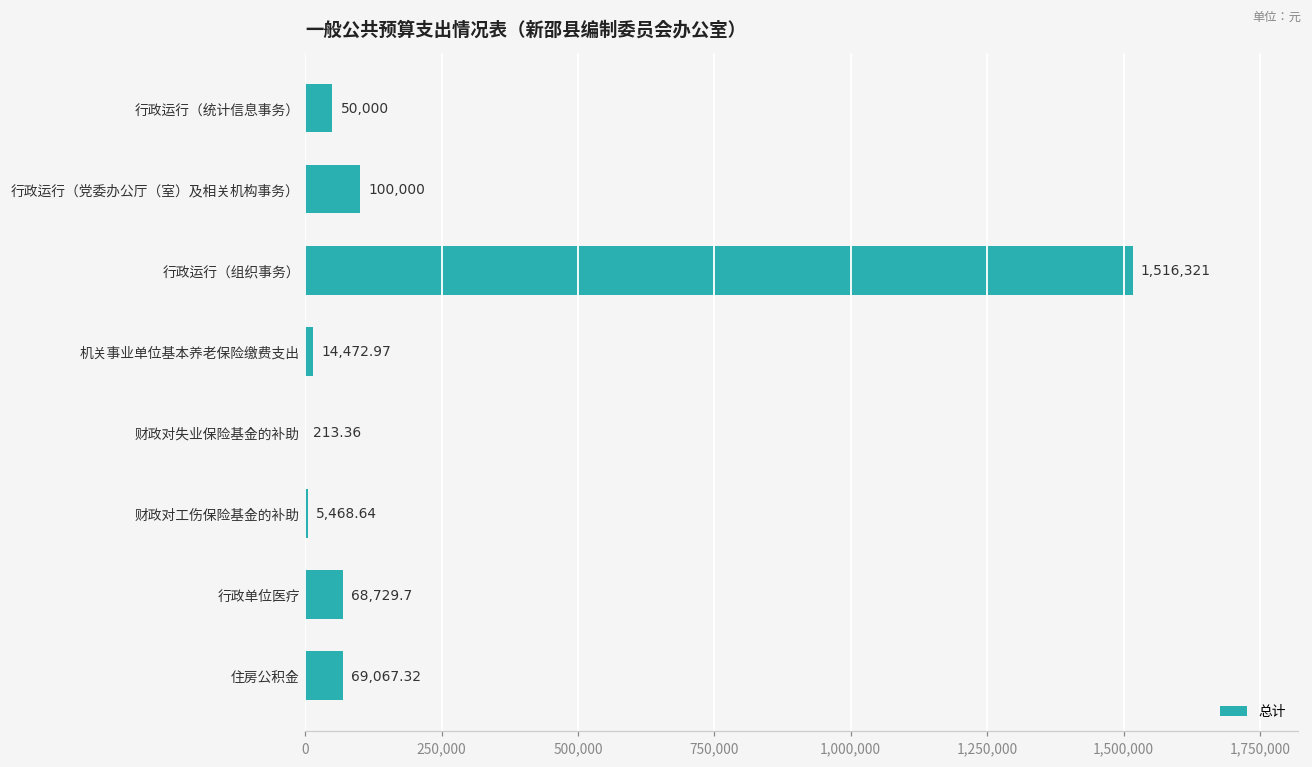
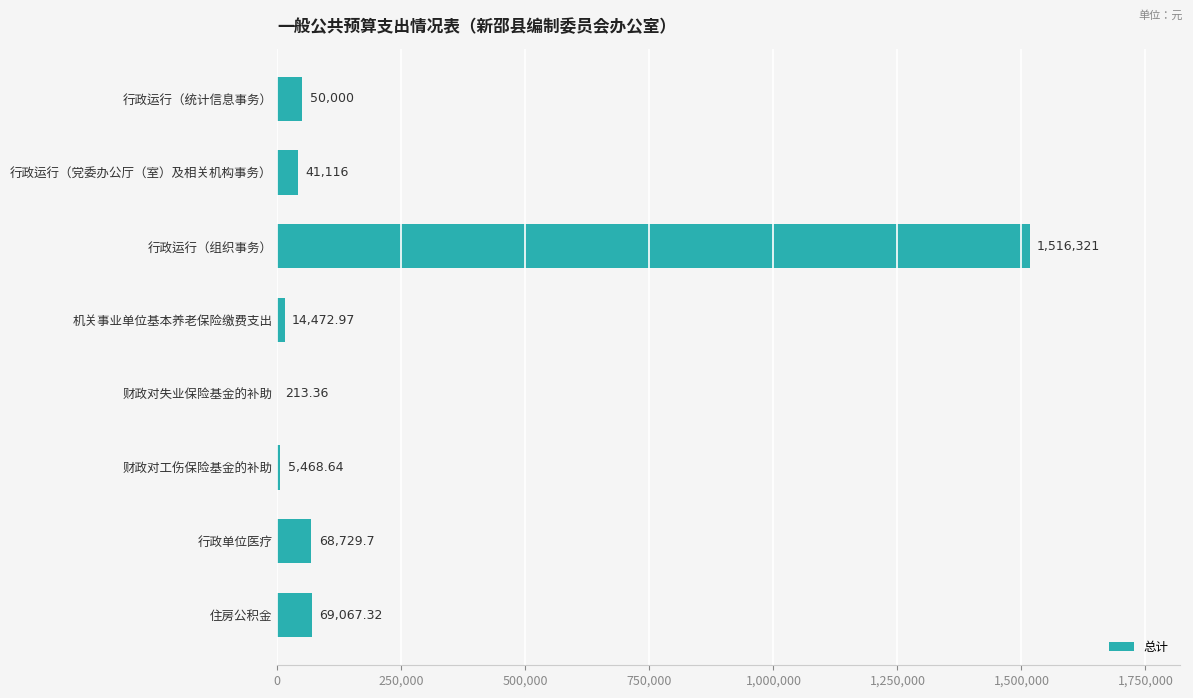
  {
    "行政运行（统计信息事务）": "50,000",
-   "行政运行（党委办公厅（室）及相关机构事务）": "100,000",
+   "行政运行（党委办公厅（室）及相关机构事务）": "41,116",
    "行政运行（组织事务）": "1,516,321",
    "机关事业单位基本养老保险缴费支出": "14,472.97",
    "财政对失业保险基金的补助": "213.36",
    "财政对工伤保险基金的补助": "5,468.64",
    "行政单位医疗": "68,729.7",
    "住房公积金": "69,067.32"
  }
